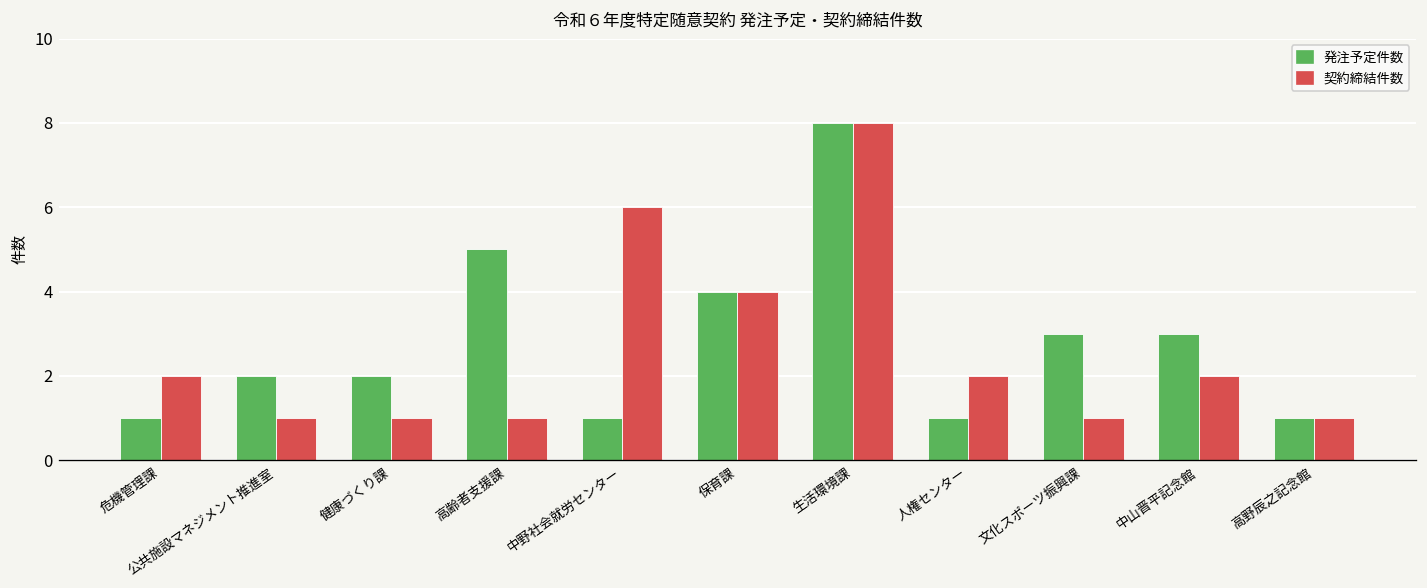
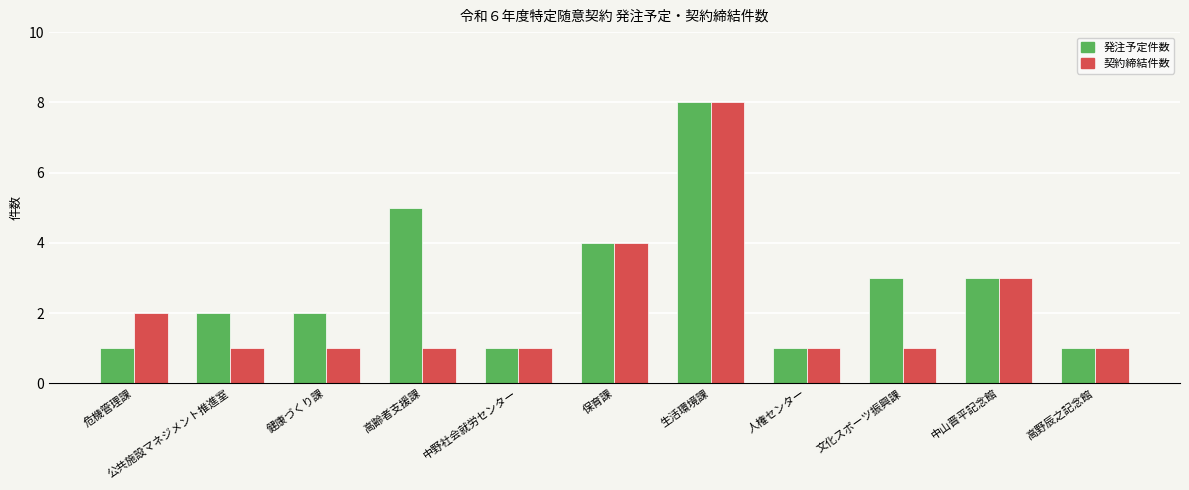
  {
    "発注予定件数": {
      "危機管理課": 1,
      "公共施設マネジメント推進室": 2,
      "健康づくり課": 2,
      "高齢者支援課": 5,
      "中野社会就労センター": 1,
      "保育課": 4,
      "生活環境課": 8,
      "人権センター": 1,
      "文化スポーツ振興課": 3,
      "中山晋平記念館": 3,
      "高野辰之記念館": 1
    },
    "契約締結件数": {
      "危機管理課": 2,
      "公共施設マネジメント推進室": 1,
      "健康づくり課": 1,
      "高齢者支援課": 1,
-     "中野社会就労センター": 6,
+     "中野社会就労センター": 1,
      "保育課": 4,
      "生活環境課": 8,
-     "人権センター": 2,
+     "人権センター": 1,
      "文化スポーツ振興課": 1,
-     "中山晋平記念館": 2,
+     "中山晋平記念館": 3,
      "高野辰之記念館": 1
    }
  }
